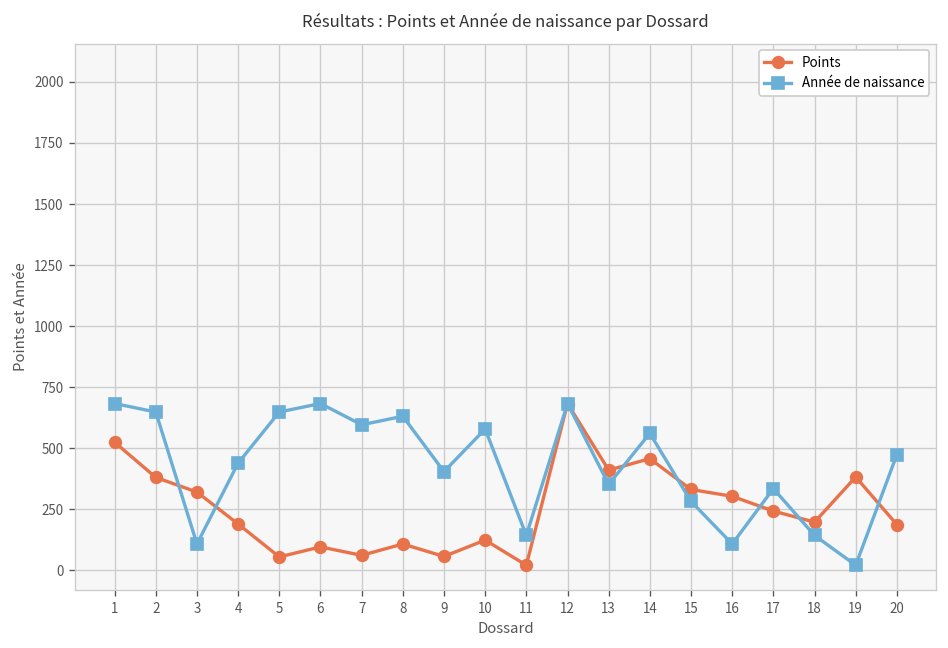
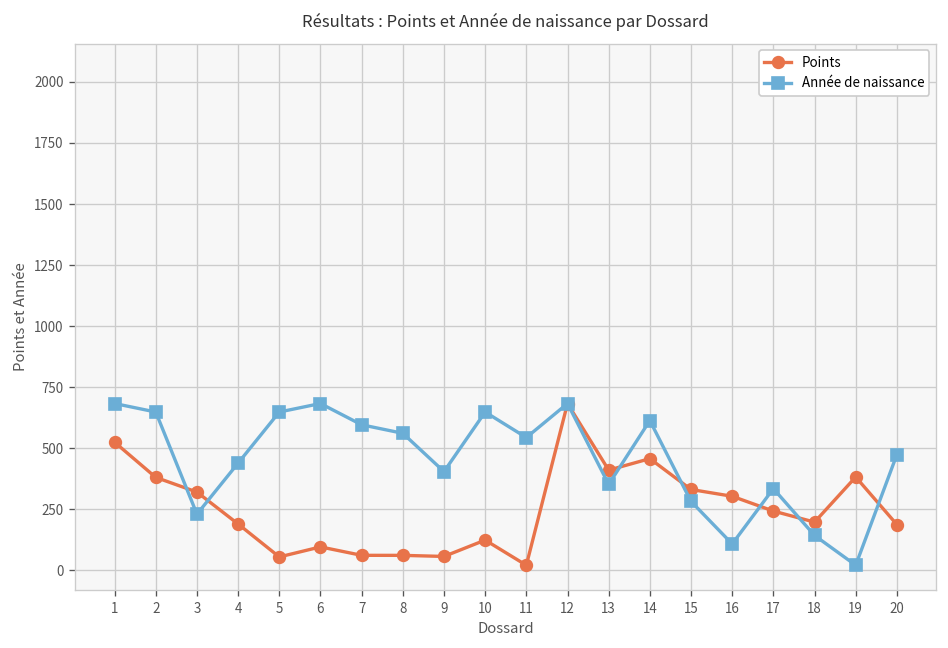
  {
    "Points": {
      "1": 520,
      "2": 380,
      "3": 320,
      "4": 190,
      "5": 50,
      "6": 100,
      "7": 60,
-     "8": 110,
+     "8": 60,
      "9": 60,
      "10": 120,
      "11": 20,
      "13": 410,
      "14": 460,
      "15": 330,
      "16": 300,
      "17": 240,
      "18": 200,
      "19": 380,
      "20": 190
    },
    "Année de naissance": {
      "1": 680,
      "2": 650,
-     "3": 110,
+     "3": 230,
      "4": 440,
      "5": 650,
      "6": 680,
      "7": 600,
-     "8": 630,
+     "8": 560,
      "9": 400,
-     "10": 580,
-     "11": 140,
+     "10": 650,
+     "11": 540,
      "13": 350,
-     "14": 560,
+     "14": 610,
      "15": 280,
      "16": 110,
      "17": 330,
      "18": 140,
      "19": 20,
      "20": 470
    }
  }
